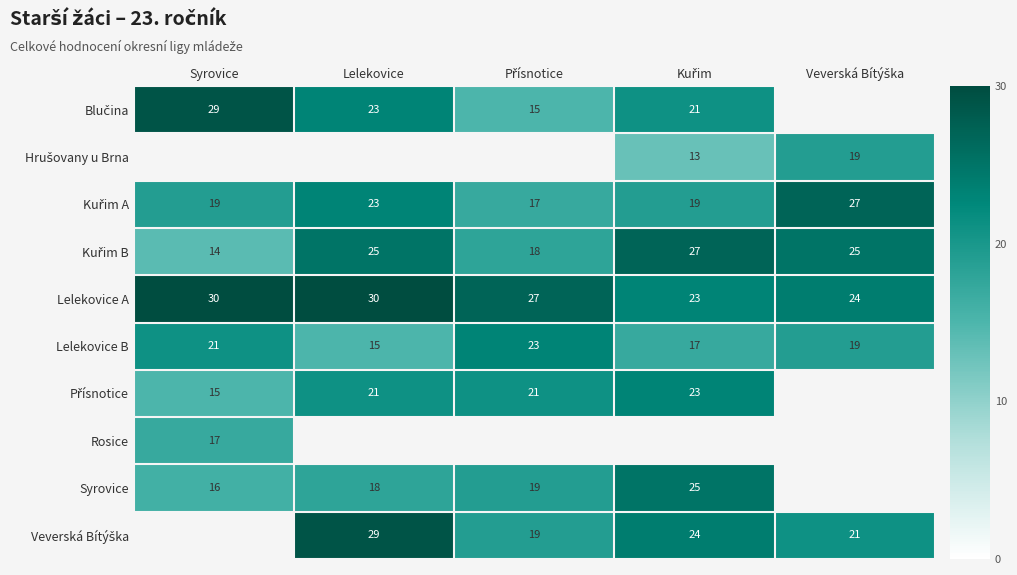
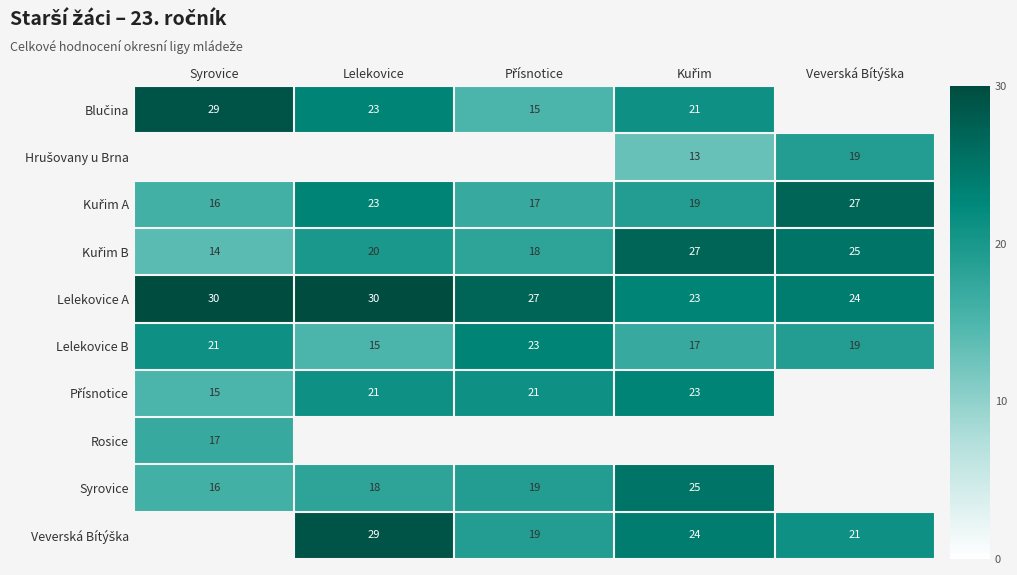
  {
    "Blučina": {
      "Syrovice": 29,
      "Lelekovice": 23,
      "Přísnotice": 15,
      "Kuřim": 21
    },
    "Hrušovany u Brna": {
      "Kuřim": 13,
      "Veverská Bítýška": 19
    },
    "Kuřim A": {
-     "Syrovice": 19,
+     "Syrovice": 16,
      "Lelekovice": 23,
      "Přísnotice": 17,
      "Kuřim": 19,
      "Veverská Bítýška": 27
    },
    "Kuřim B": {
      "Syrovice": 14,
-     "Lelekovice": 25,
+     "Lelekovice": 20,
      "Přísnotice": 18,
      "Kuřim": 27,
      "Veverská Bítýška": 25
    },
    "Lelekovice A": {
      "Syrovice": 30,
      "Lelekovice": 30,
      "Přísnotice": 27,
      "Kuřim": 23,
      "Veverská Bítýška": 24
    },
    "Lelekovice B": {
      "Syrovice": 21,
      "Lelekovice": 15,
      "Přísnotice": 23,
      "Kuřim": 17,
      "Veverská Bítýška": 19
    },
    "Přísnotice": {
      "Syrovice": 15,
      "Lelekovice": 21,
      "Přísnotice": 21,
      "Kuřim": 23
    },
    "Rosice": {
      "Syrovice": 17
    },
    "Syrovice": {
      "Syrovice": 16,
      "Lelekovice": 18,
      "Přísnotice": 19,
      "Kuřim": 25
    },
    "Veverská Bítýška": {
      "Lelekovice": 29,
      "Přísnotice": 19,
      "Kuřim": 24,
      "Veverská Bítýška": 21
    }
  }
